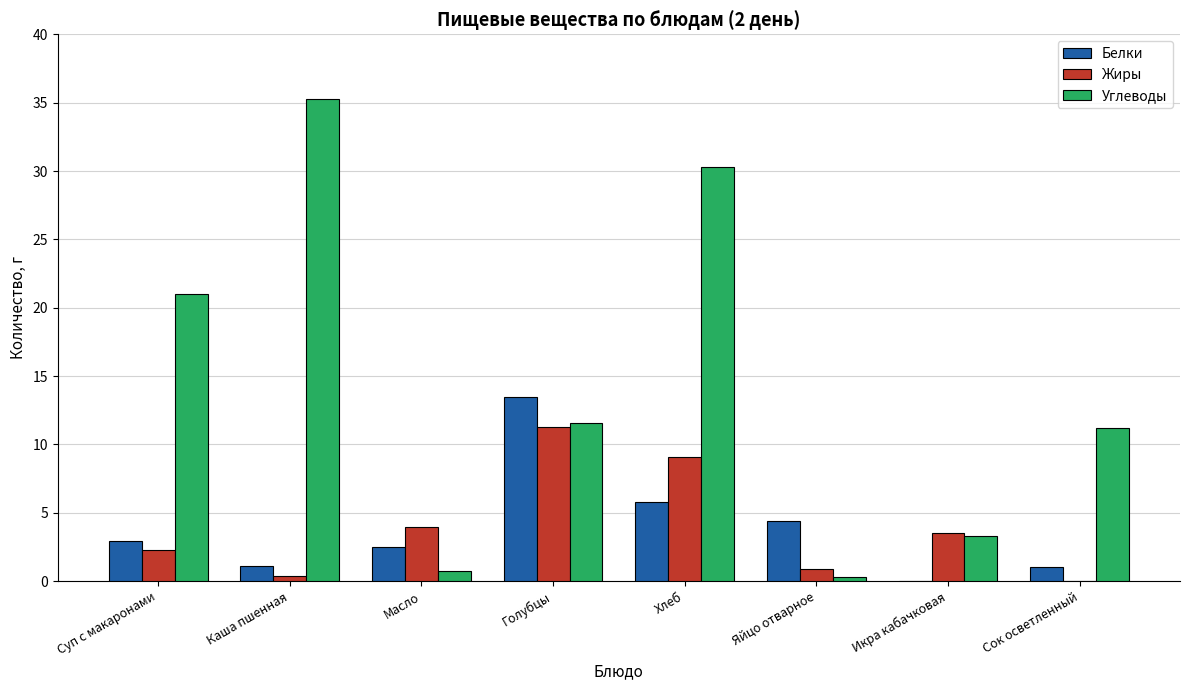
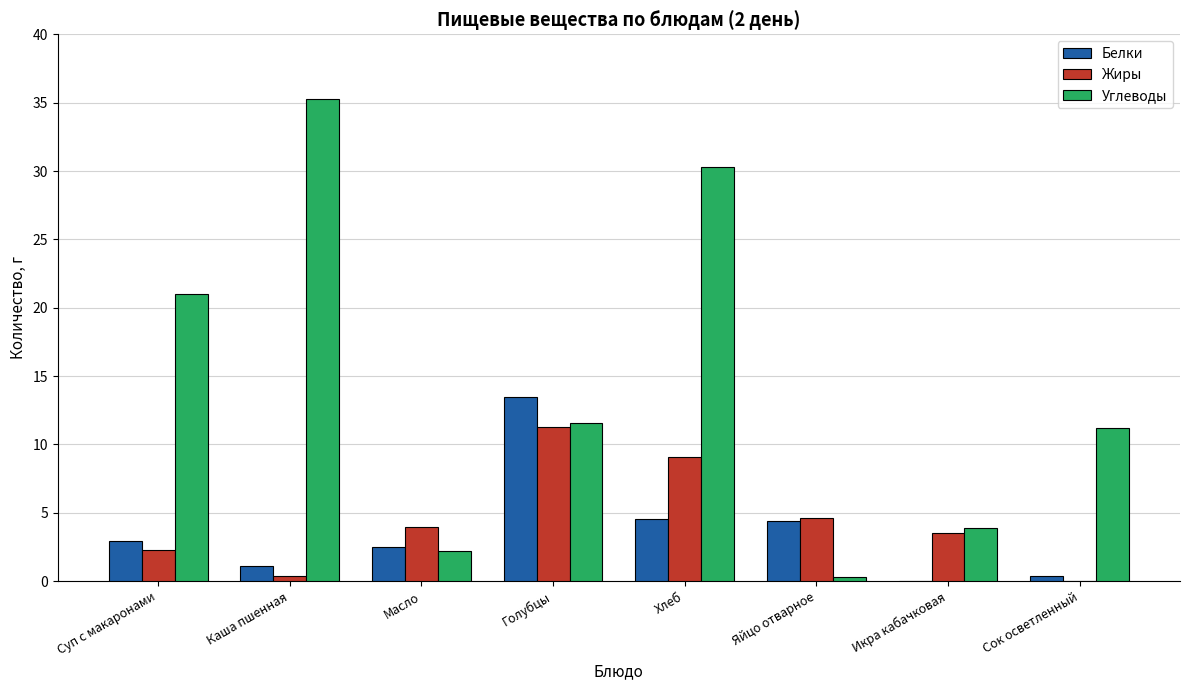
  {
    "Белки": {
      "Суп с макаронами": 2.9,
      "Каша пшенная": 1.1,
      "Масло": 2.5,
      "Голубцы": 13.5,
-     "Хлеб": 5.8,
+     "Хлеб": 4.6,
      "Яйцо отварное": 4.4,
      "Икра кабачковая": 0.0,
-     "Сок осветленный": 1.0
+     "Сок осветленный": 0.4
    },
    "Жиры": {
      "Суп с макаронами": 2.3,
      "Каша пшенная": 0.4,
      "Масло": 4.0,
      "Голубцы": 11.3,
      "Хлеб": 9.1,
-     "Яйцо отварное": 0.9,
+     "Яйцо отварное": 4.6,
      "Икра кабачковая": 3.5,
      "Сок осветленный": 0.0
    },
    "Углеводы": {
      "Суп с макаронами": 21.0,
      "Каша пшенная": 35.3,
-     "Масло": 0.8,
+     "Масло": 2.2,
      "Голубцы": 11.6,
      "Хлеб": 30.3,
      "Яйцо отварное": 0.3,
-     "Икра кабачковая": 3.3,
+     "Икра кабачковая": 3.9,
      "Сок осветленный": 11.2
    }
  }
